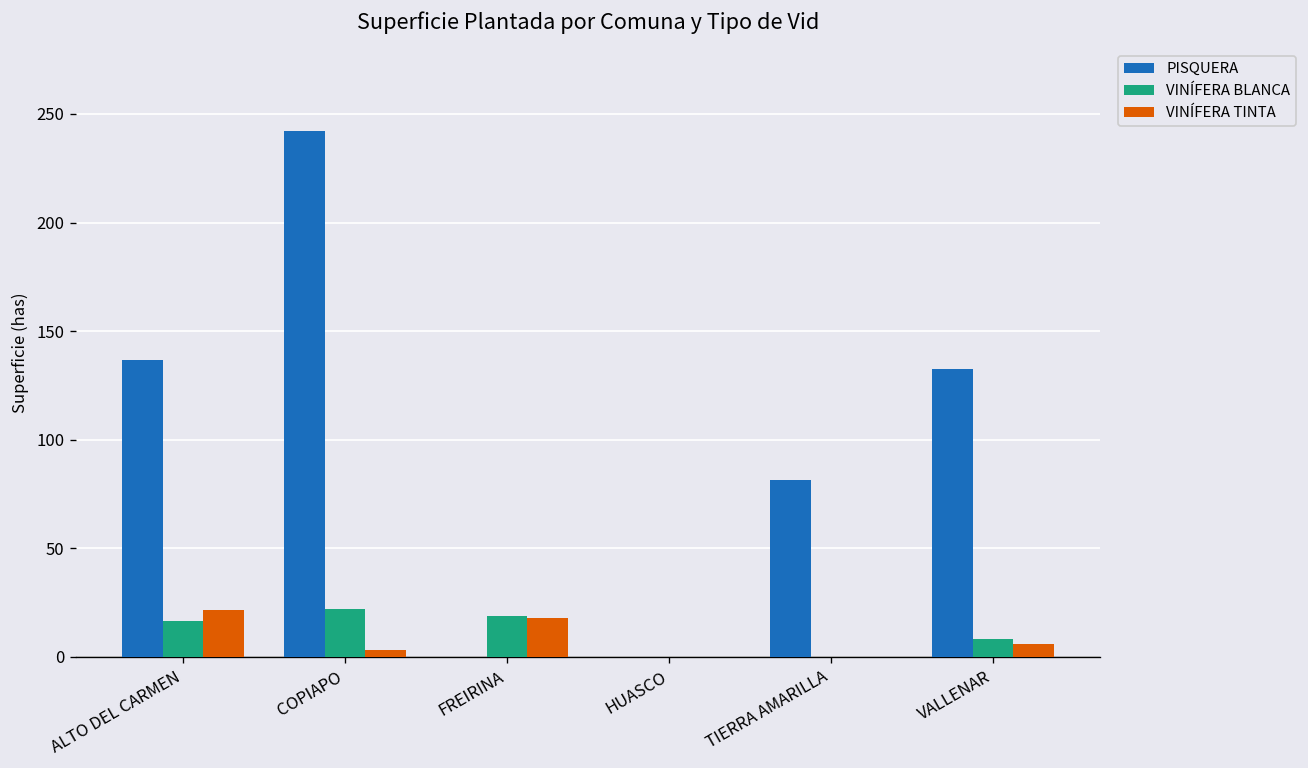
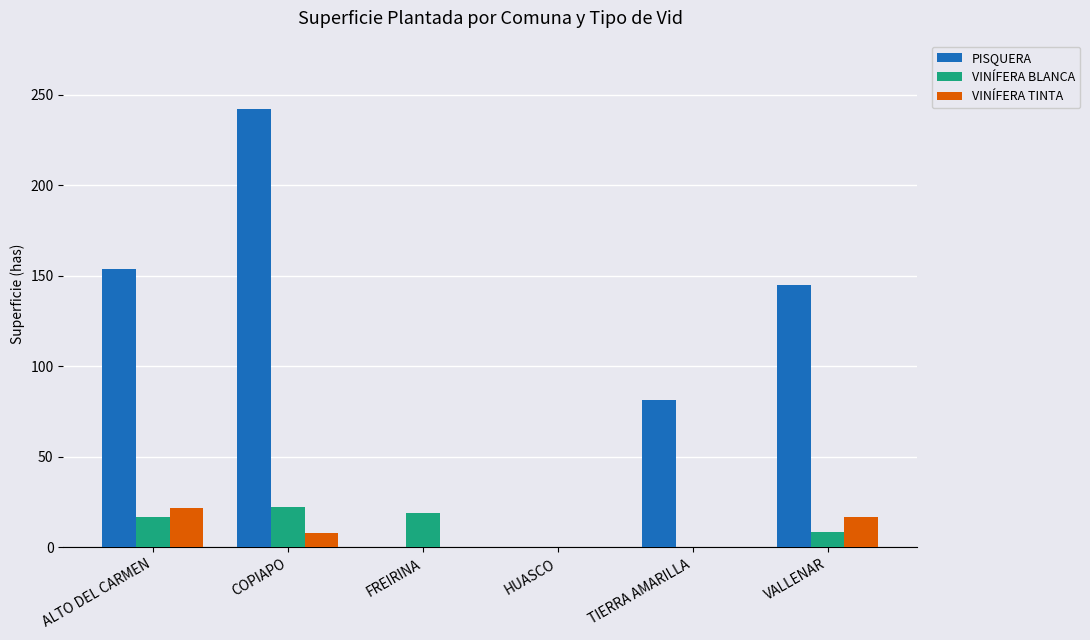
  {
    "PISQUERA": {
-     "ALTO DEL CARMEN": 137,
+     "ALTO DEL CARMEN": 154,
      "COPIAPO": 242,
      "FREIRINA": 0,
      "HUASCO": 0,
      "TIERRA AMARILLA": 82,
-     "VALLENAR": 133
+     "VALLENAR": 145
    },
    "VINÍFERA BLANCA": {
      "ALTO DEL CARMEN": 17,
      "COPIAPO": 22,
      "FREIRINA": 19,
      "HUASCO": 0,
      "TIERRA AMARILLA": 0,
      "VALLENAR": 8
    },
    "VINÍFERA TINTA": {
      "ALTO DEL CARMEN": 22,
-     "COPIAPO": 3,
-     "FREIRINA": 18,
+     "COPIAPO": 8,
+     "FREIRINA": 0,
      "HUASCO": 0,
      "TIERRA AMARILLA": 0,
-     "VALLENAR": 6
+     "VALLENAR": 17
    }
  }
